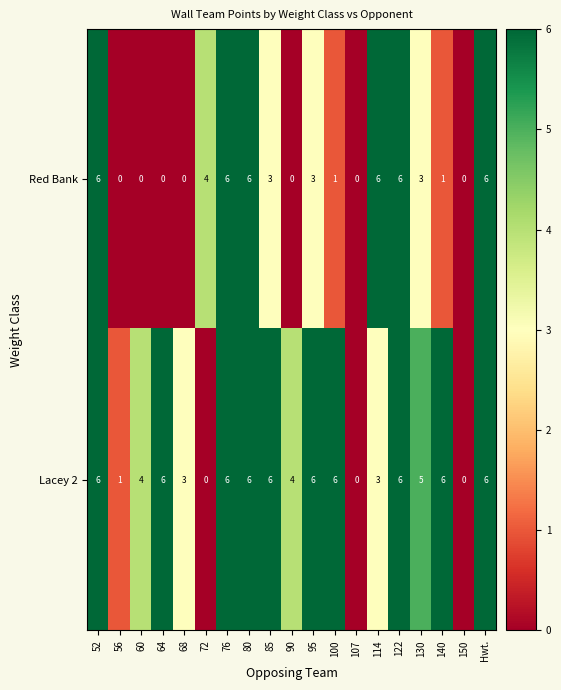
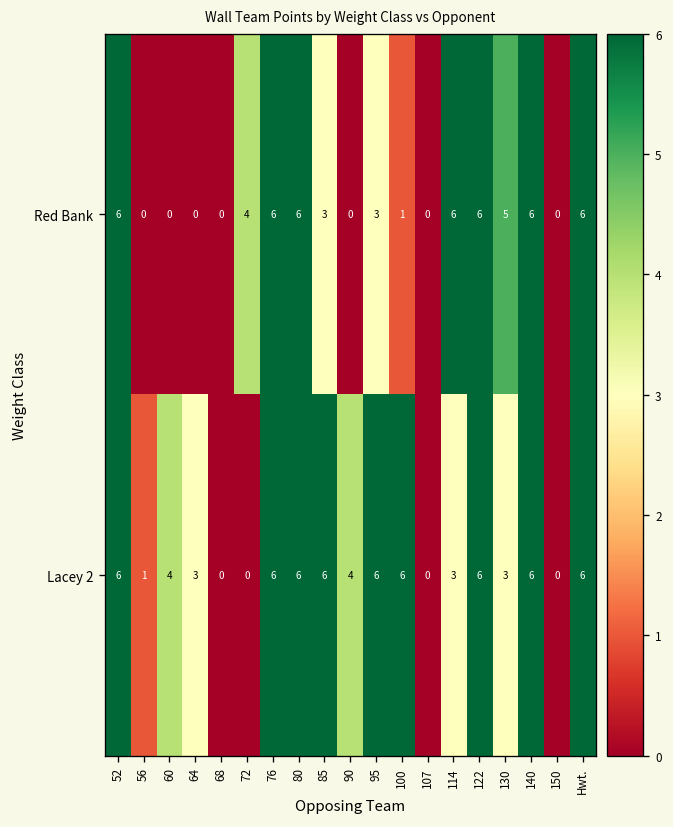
  {
    "Red Bank": {
      "52": 6,
      "56": 0,
      "60": 0,
      "64": 0,
      "68": 0,
      "72": 4,
      "76": 6,
      "80": 6,
      "85": 3,
      "90": 0,
      "95": 3,
      "100": 1,
      "107": 0,
      "114": 6,
      "122": 6,
-     "130": 3,
-     "140": 1,
+     "130": 5,
+     "140": 6,
      "150": 0,
      "Hwt.": 6
    },
    "Lacey 2": {
      "52": 6,
      "56": 1,
      "60": 4,
-     "64": 6,
-     "68": 3,
+     "64": 3,
+     "68": 0,
      "72": 0,
      "76": 6,
      "80": 6,
      "85": 6,
      "90": 4,
      "95": 6,
      "100": 6,
      "107": 0,
      "114": 3,
      "122": 6,
-     "130": 5,
+     "130": 3,
      "140": 6,
      "150": 0,
      "Hwt.": 6
    }
  }
